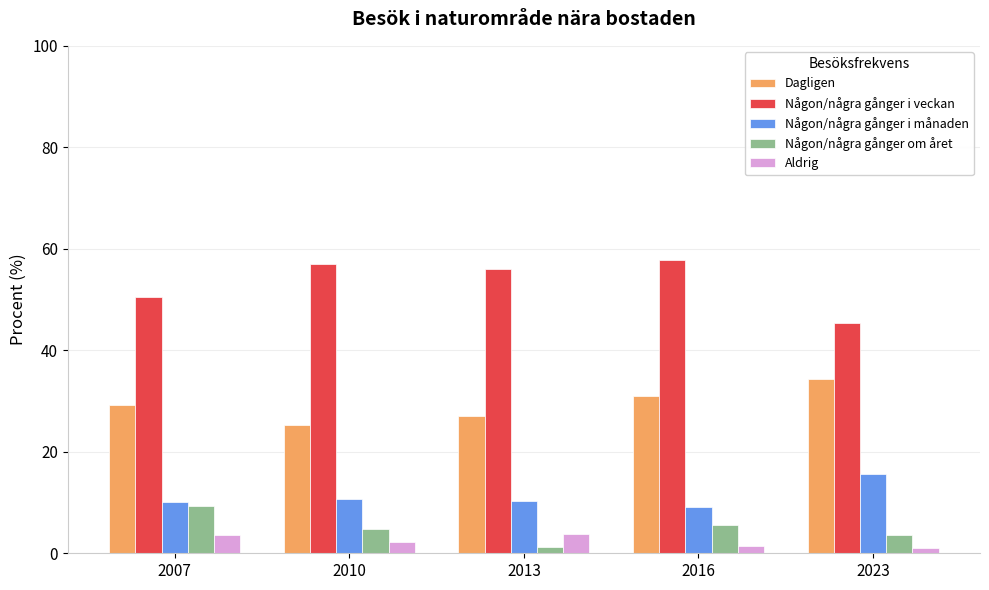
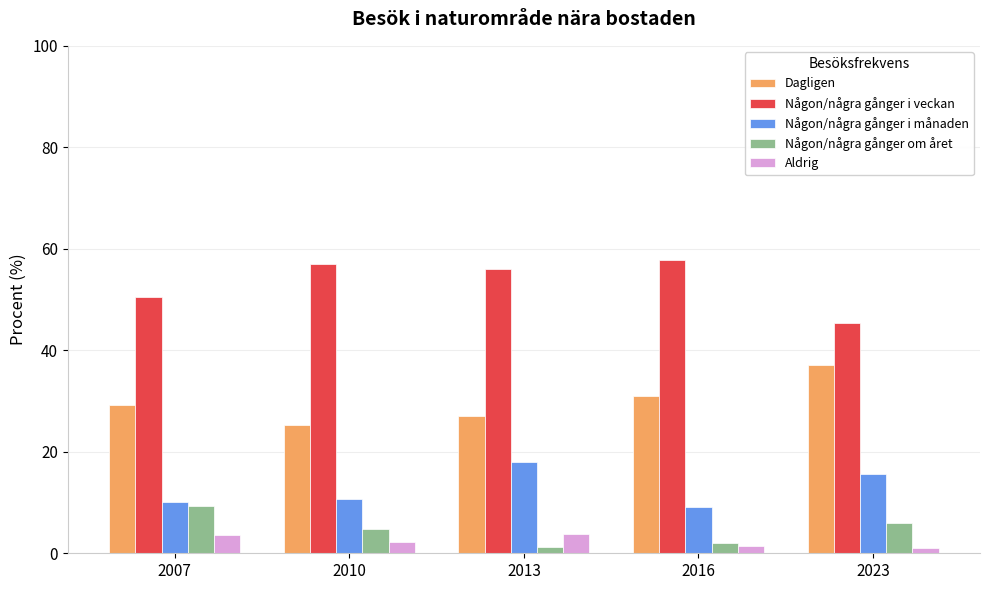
  {
    "Dagligen": {
      "2007": 29,
      "2010": 25,
      "2013": 27,
      "2016": 31,
-     "2023": 34
+     "2023": 37
    },
    "Någon/några gånger i veckan": {
      "2007": 51,
      "2010": 57,
      "2013": 56,
      "2016": 58,
      "2023": 45
    },
    "Någon/några gånger i månaden": {
      "2007": 10,
      "2010": 11,
-     "2013": 10,
+     "2013": 18,
      "2016": 9,
      "2023": 16
    },
    "Någon/några gånger om året": {
      "2007": 9,
      "2010": 5,
      "2013": 1,
-     "2016": 6,
-     "2023": 4
+     "2016": 2,
+     "2023": 6
    },
    "Aldrig": {
      "2007": 4,
      "2010": 2,
      "2013": 4,
      "2016": 2,
      "2023": 1
    }
  }
